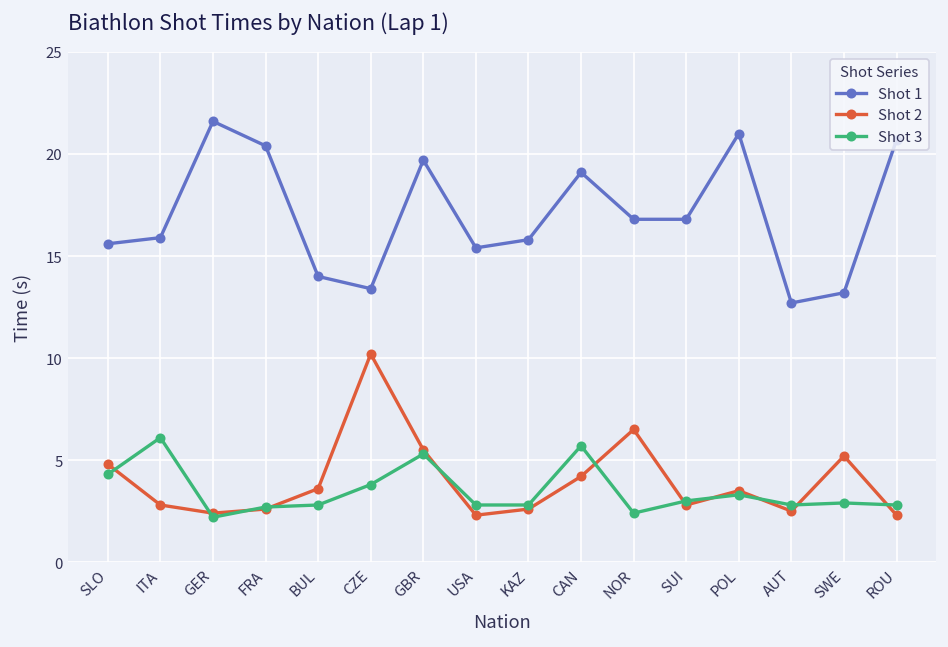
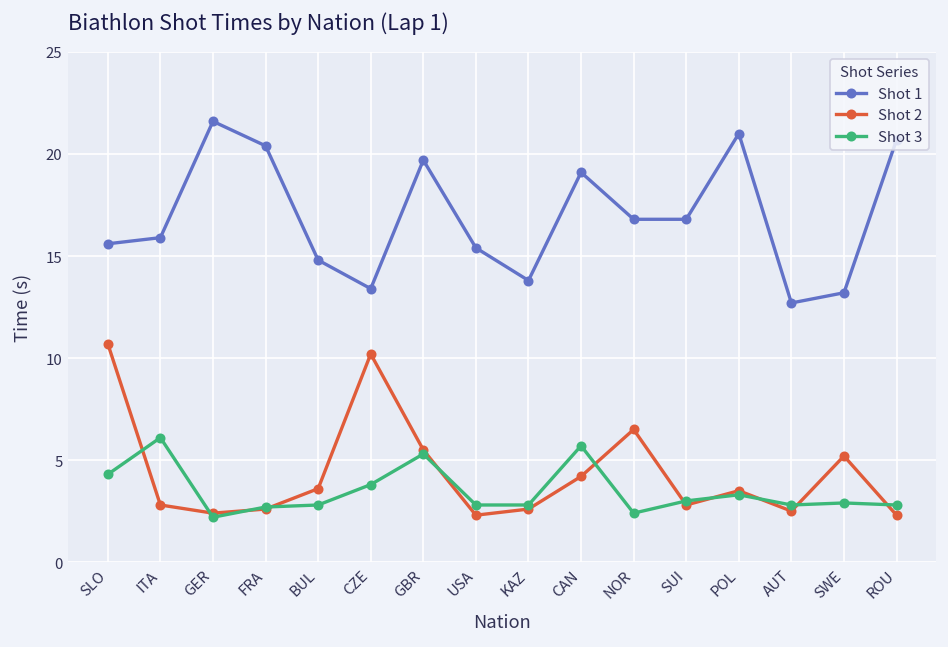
  {
    "Shot 1": {
      "SLO": 15.6,
      "ITA": 15.9,
      "GER": 21.6,
      "FRA": 20.4,
-     "BUL": 14.0,
+     "BUL": 14.8,
      "CZE": 13.4,
      "GBR": 19.7,
      "USA": 15.4,
-     "KAZ": 15.8,
+     "KAZ": 13.8,
      "CAN": 19.1,
      "NOR": 16.8,
      "SUI": 16.8,
      "POL": 21.0,
      "AUT": 12.7,
      "SWE": 13.2
    },
    "Shot 2": {
-     "SLO": 4.8,
+     "SLO": 10.7,
      "ITA": 2.8,
      "GER": 2.4,
      "BUL": 3.6,
      "CZE": 10.2,
      "GBR": 5.5,
      "USA": 2.3,
      "KAZ": 2.6,
      "CAN": 4.2,
      "NOR": 6.5,
      "SUI": 2.8,
      "POL": 3.5,
      "AUT": 2.5,
      "SWE": 5.2,
      "ROU": 2.3
    },
    "Shot 3": {
      "SLO": 4.3,
      "ITA": 6.1,
      "GER": 2.2,
      "BUL": 2.8,
      "CZE": 3.8,
      "GBR": 5.3,
      "USA": 2.8,
      "KAZ": 2.8,
      "CAN": 5.7,
      "NOR": 2.4,
      "SUI": 3.0,
      "POL": 3.3,
      "AUT": 2.8,
      "SWE": 2.9,
      "ROU": 2.8
    }
  }
